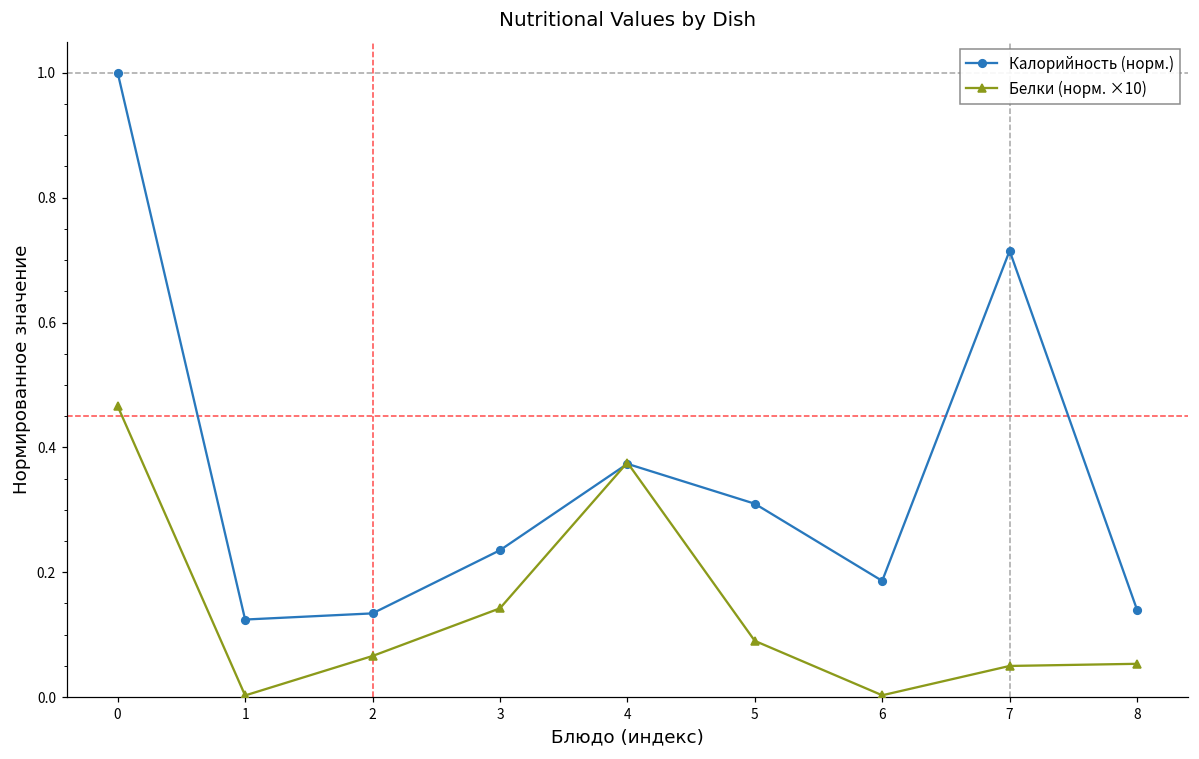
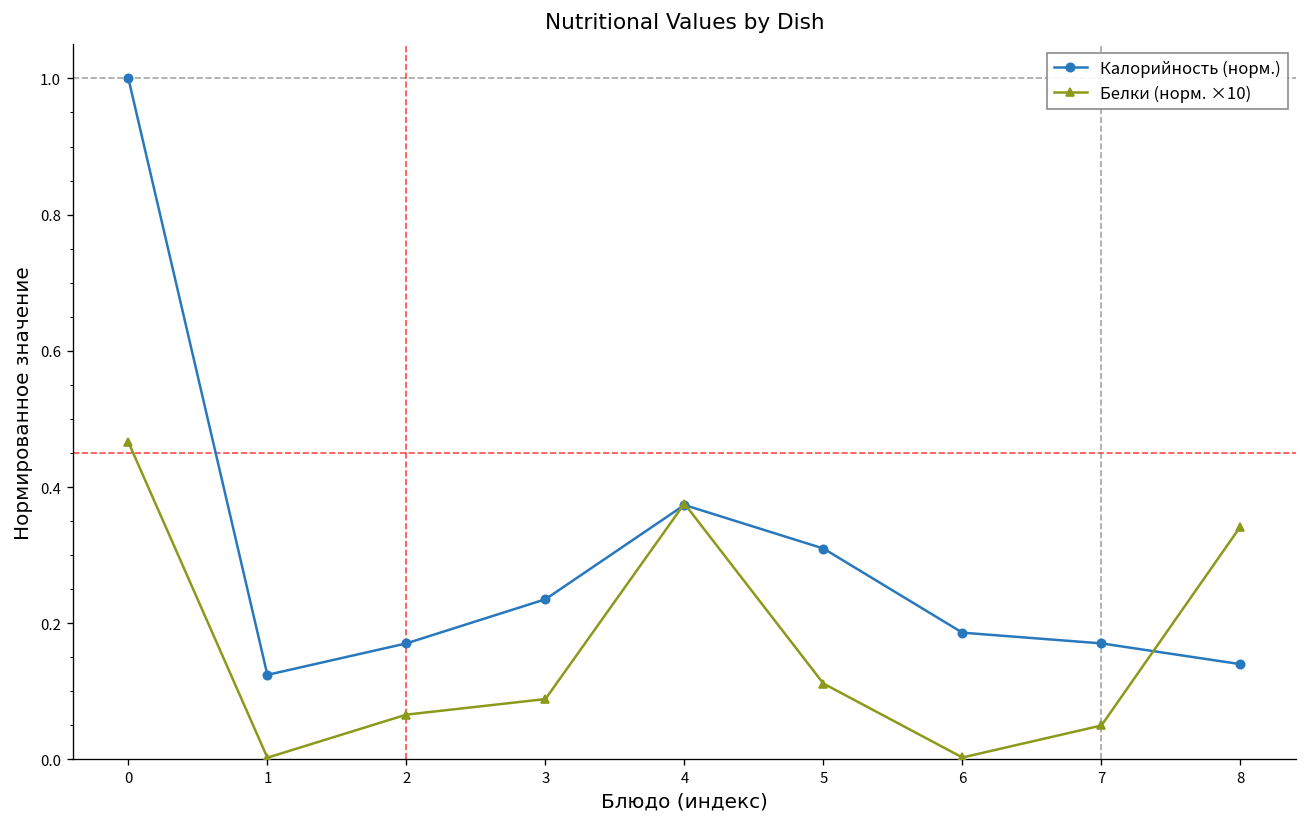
  {
    "Калорийность (норм.)": {
      "0": 1.00,
      "1": 0.12,
-     "2": 0.13,
+     "2": 0.17,
      "3": 0.24,
      "5": 0.31,
      "6": 0.19,
-     "7": 0.71,
+     "7": 0.17,
      "8": 0.14
    },
    "Белки (норм. ×10)": {
      "0": 0.47,
      "1": 0.00,
      "2": 0.07,
-     "3": 0.14,
-     "5": 0.09,
+     "3": 0.09,
+     "5": 0.11,
      "6": 0.00,
      "7": 0.05,
-     "8": 0.05
+     "8": 0.34
    }
  }
